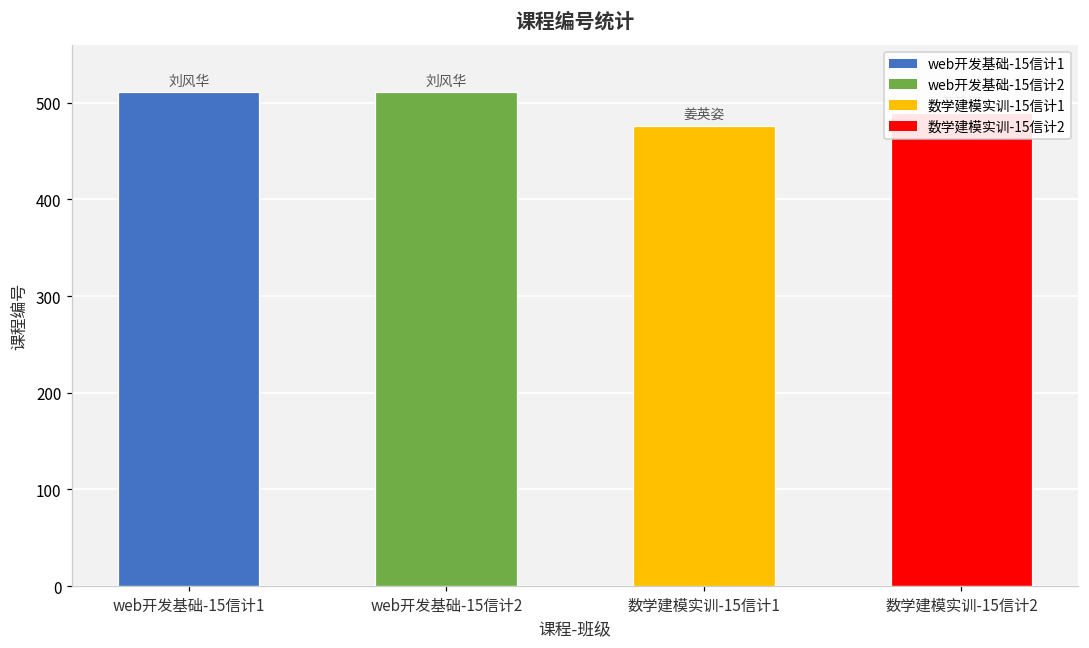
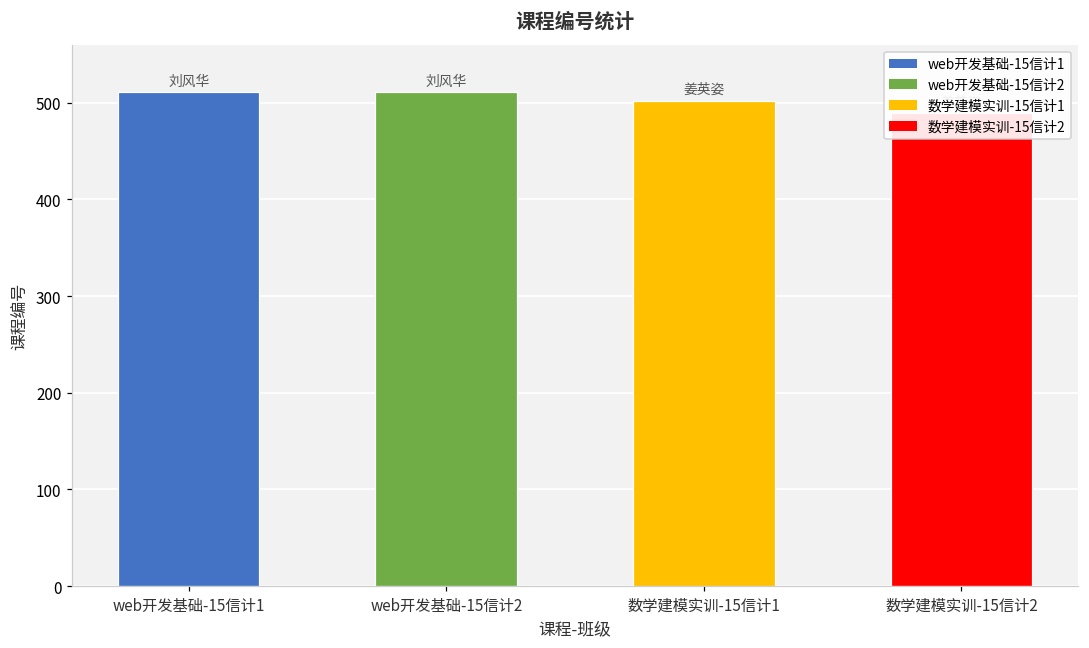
  {
    "web开发基础-15信计1": 510,
    "web开发基础-15信计2": 510,
-   "数学建模实训-15信计1": 480
+   "数学建模实训-15信计1": 500
  }
